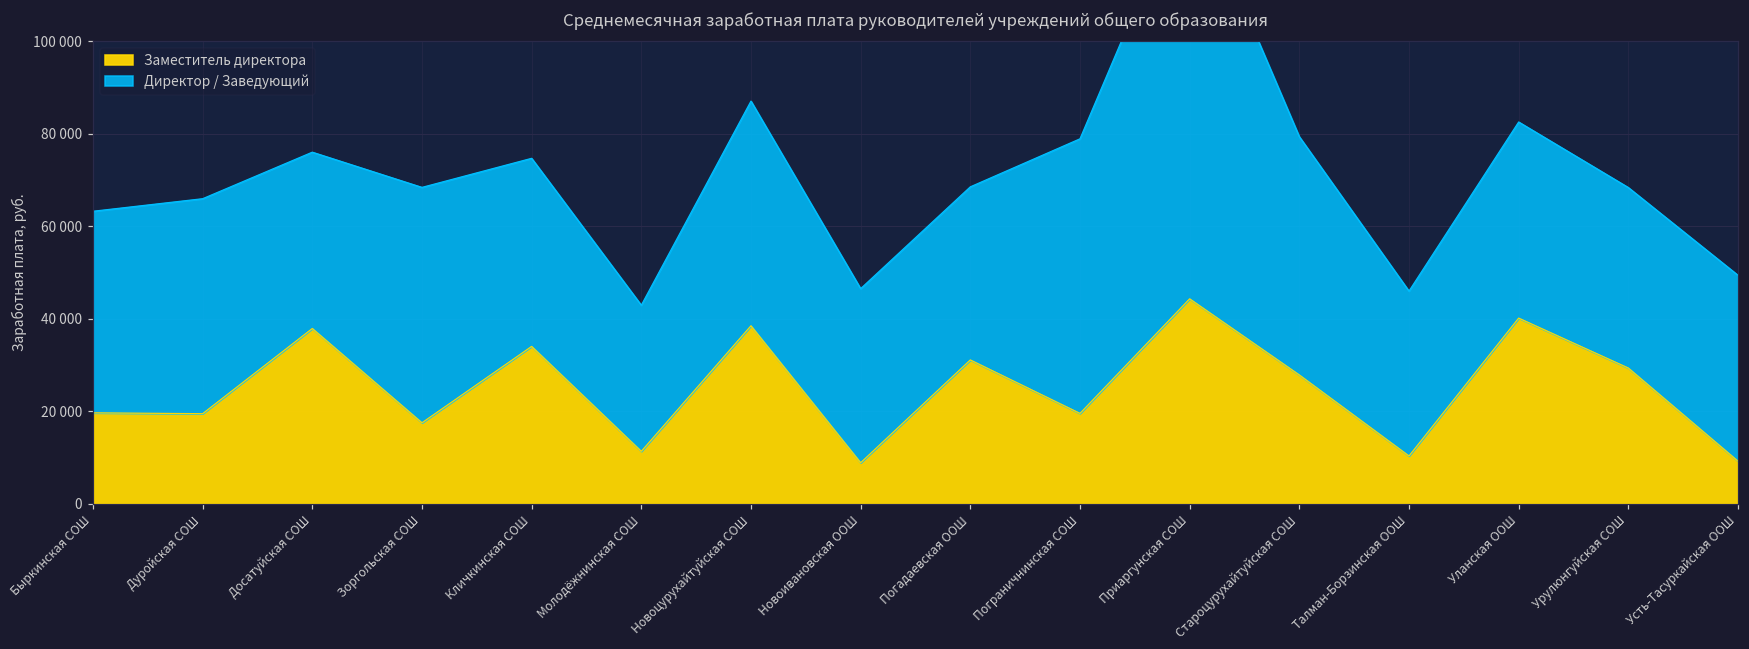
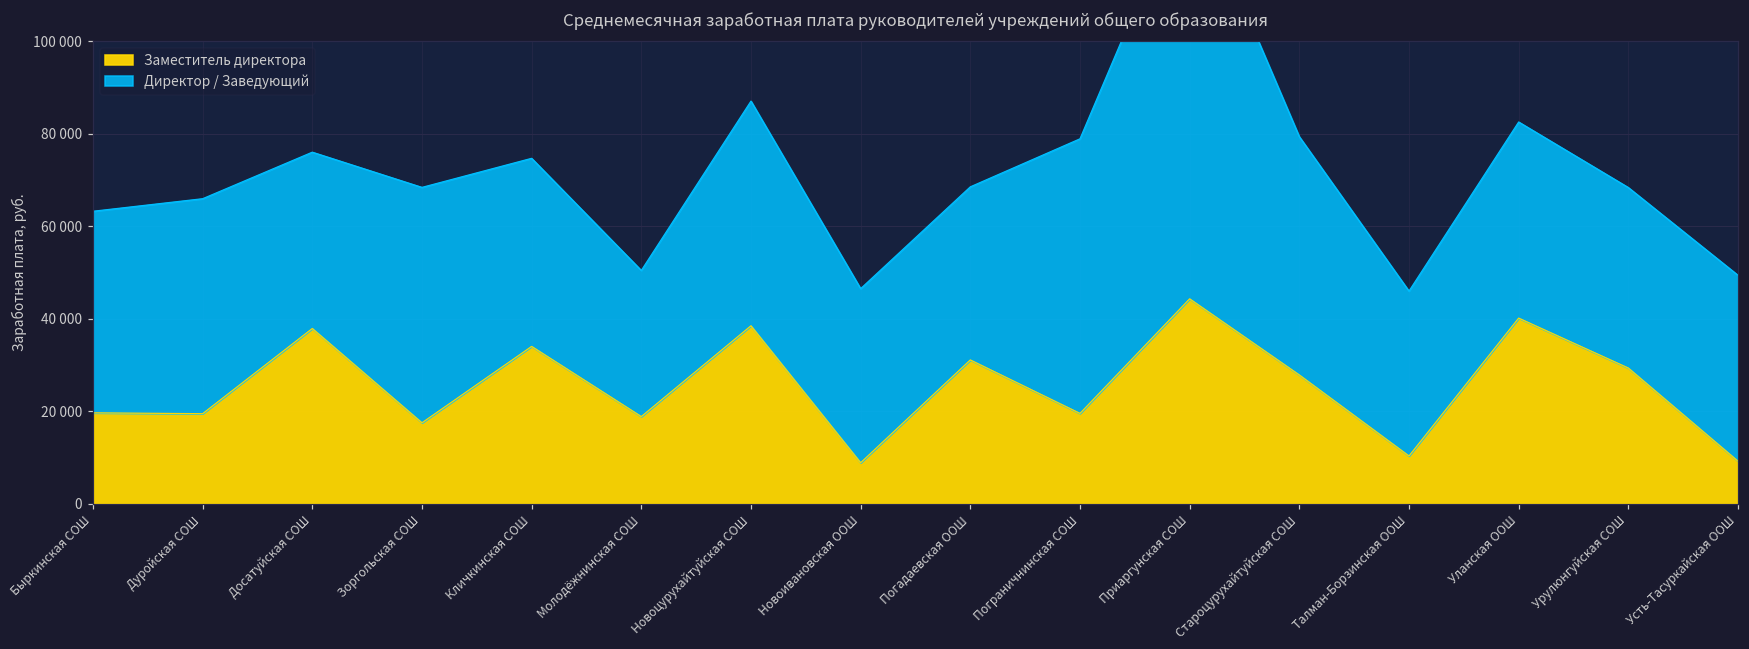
  {
    "Заместитель директора": {
      "Быркинская СОШ": 20000,
      "Дуройская СОШ": 19000,
      "Досатуйская СОШ": 38000,
      "Зоргольская СОШ": 17000,
      "Кличкинская СОШ": 34000,
-     "Молодёжнинская СОШ": 11000,
+     "Молодёжнинская СОШ": 19000,
      "Новоцурухайтуйская СОШ": 38000,
      "Новоивановская ООШ": 9000,
      "Погадаевская ООШ": 31000,
      "Пограничнинская СОШ": 20000,
      "Приаргунская СОШ": 44000,
      "Староцурухайтуйская СОШ": 28000,
      "Талман-Борзинская ООШ": 10000,
      "Уланская ООШ": 40000,
      "Урулюнгуйская СОШ": 29000,
      "Усть-Тасуркайская ООШ": 9000
    },
    "Директор / Заведующий": {
      "Быркинская СОШ": 44000,
      "Дуройская СОШ": 46000,
      "Досатуйская СОШ": 38000,
      "Зоргольская СОШ": 51000,
      "Кличкинская СОШ": 41000,
      "Молодёжнинская СОШ": 32000,
      "Новоцурухайтуйская СОШ": 49000,
      "Новоивановская ООШ": 38000,
      "Погадаевская ООШ": 37000,
      "Пограничнинская СОШ": 59000,
      "Староцурухайтуйская СОШ": 52000,
      "Талман-Борзинская ООШ": 36000,
      "Уланская ООШ": 42000,
      "Урулюнгуйская СОШ": 39000,
      "Усть-Тасуркайская ООШ": 40000
    }
  }
